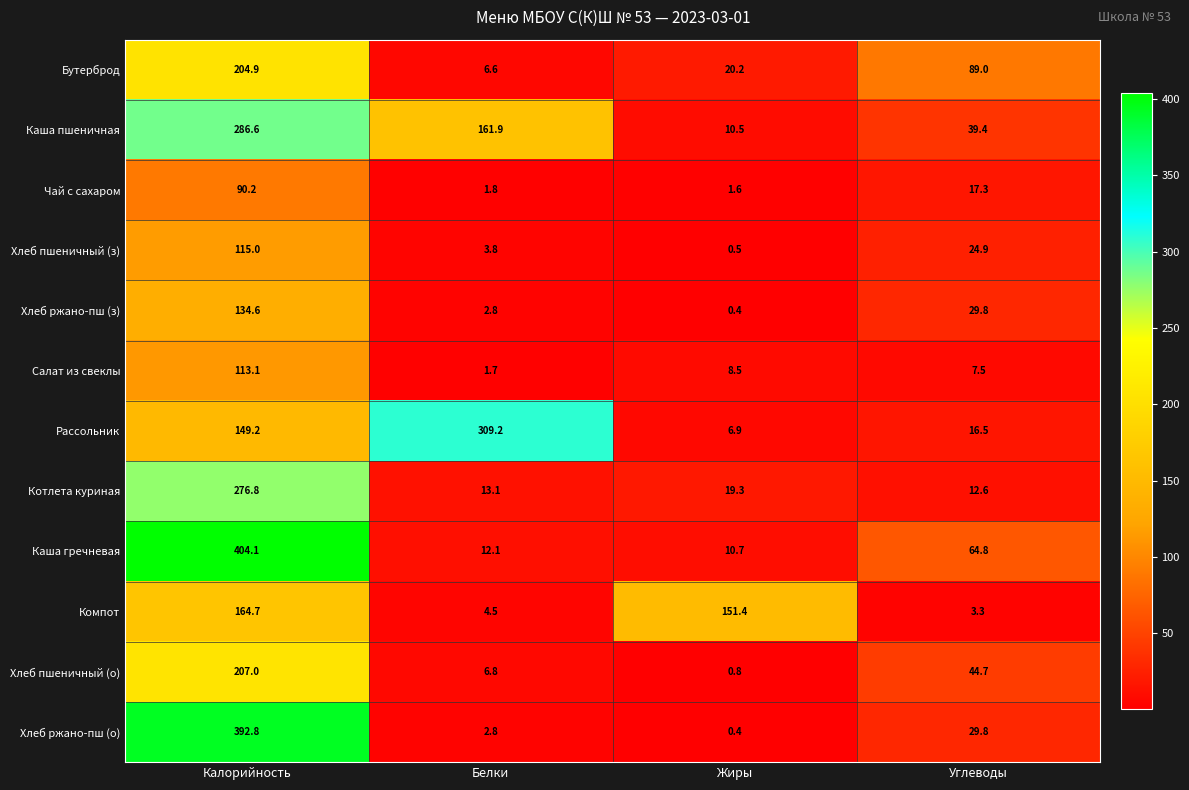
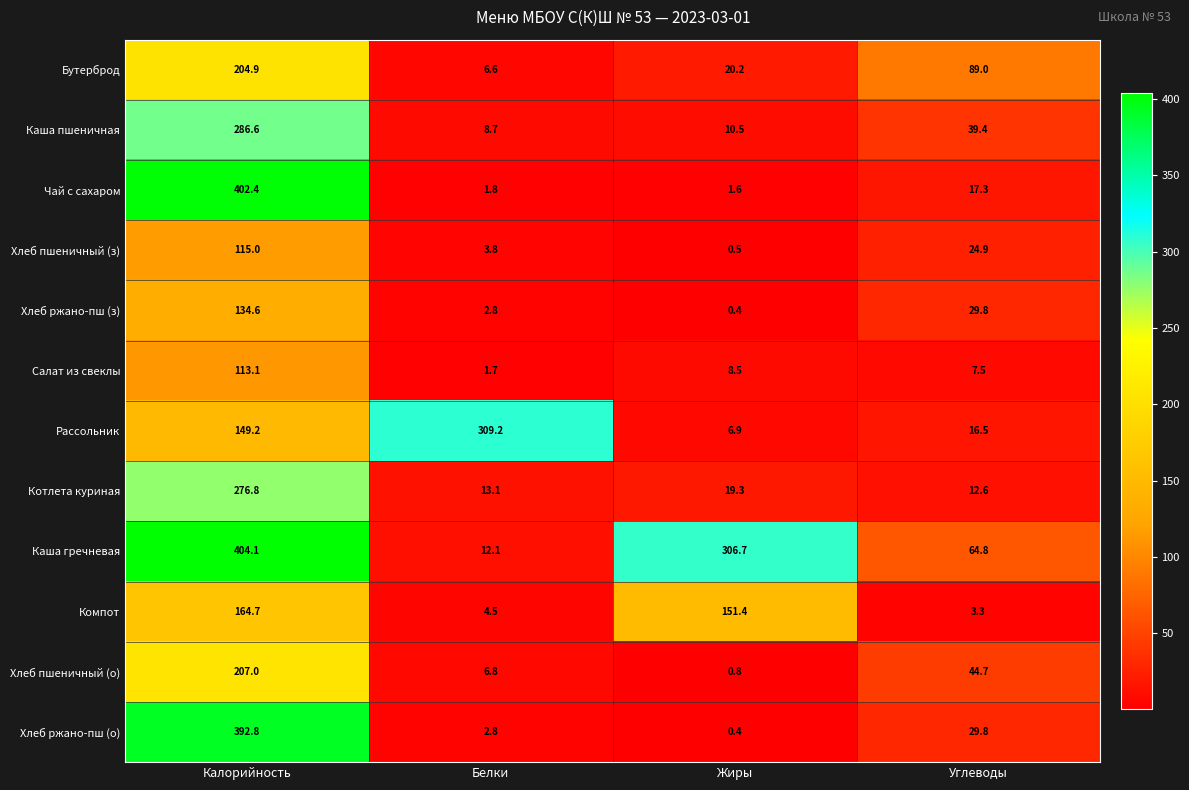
  {
    "Бутерброд": {
      "Калорийность": 204.9,
      "Белки": 6.6,
      "Жиры": 20.2,
      "Углеводы": 89.0
    },
    "Каша пшеничная": {
      "Калорийность": 286.6,
-     "Белки": 161.9,
+     "Белки": 8.7,
      "Жиры": 10.5,
      "Углеводы": 39.4
    },
    "Чай с сахаром": {
-     "Калорийность": 90.2,
+     "Калорийность": 402.4,
      "Белки": 1.8,
      "Жиры": 1.6,
      "Углеводы": 17.3
    },
    "Хлеб пшеничный (з)": {
      "Калорийность": 115.0,
      "Белки": 3.8,
      "Жиры": 0.5,
      "Углеводы": 24.9
    },
    "Хлеб ржано-пш (з)": {
      "Калорийность": 134.6,
      "Белки": 2.8,
      "Жиры": 0.4,
      "Углеводы": 29.8
    },
    "Салат из свеклы": {
      "Калорийность": 113.1,
      "Белки": 1.7,
      "Жиры": 8.5,
      "Углеводы": 7.5
    },
    "Рассольник": {
      "Калорийность": 149.2,
      "Белки": 309.2,
      "Жиры": 6.9,
      "Углеводы": 16.5
    },
    "Котлета куриная": {
      "Калорийность": 276.8,
      "Белки": 13.1,
      "Жиры": 19.3,
      "Углеводы": 12.6
    },
    "Каша гречневая": {
      "Калорийность": 404.1,
      "Белки": 12.1,
-     "Жиры": 10.7,
+     "Жиры": 306.7,
      "Углеводы": 64.8
    },
    "Компот": {
      "Калорийность": 164.7,
      "Белки": 4.5,
      "Жиры": 151.4,
      "Углеводы": 3.3
    },
    "Хлеб пшеничный (о)": {
      "Калорийность": 207.0,
      "Белки": 6.8,
      "Жиры": 0.8,
      "Углеводы": 44.7
    },
    "Хлеб ржано-пш (о)": {
      "Калорийность": 392.8,
      "Белки": 2.8,
      "Жиры": 0.4,
      "Углеводы": 29.8
    }
  }
